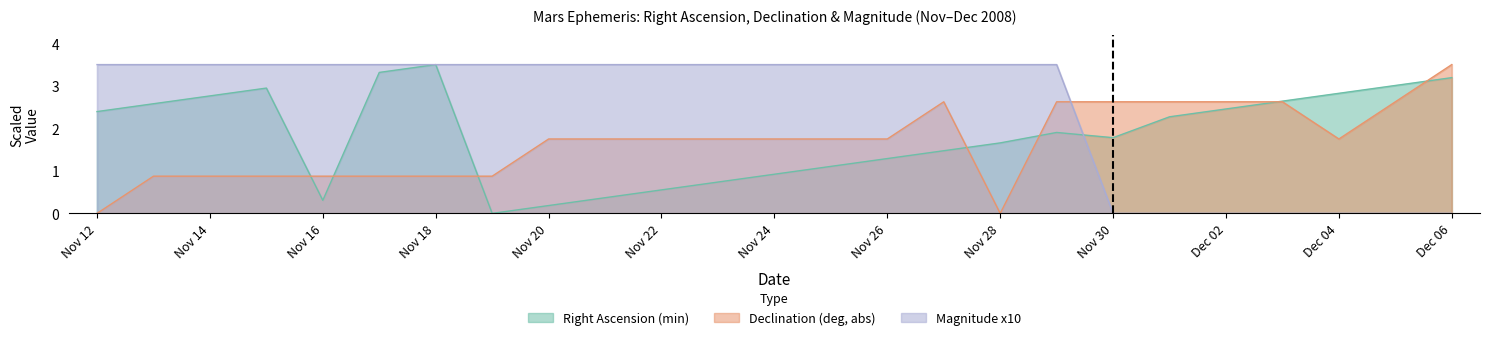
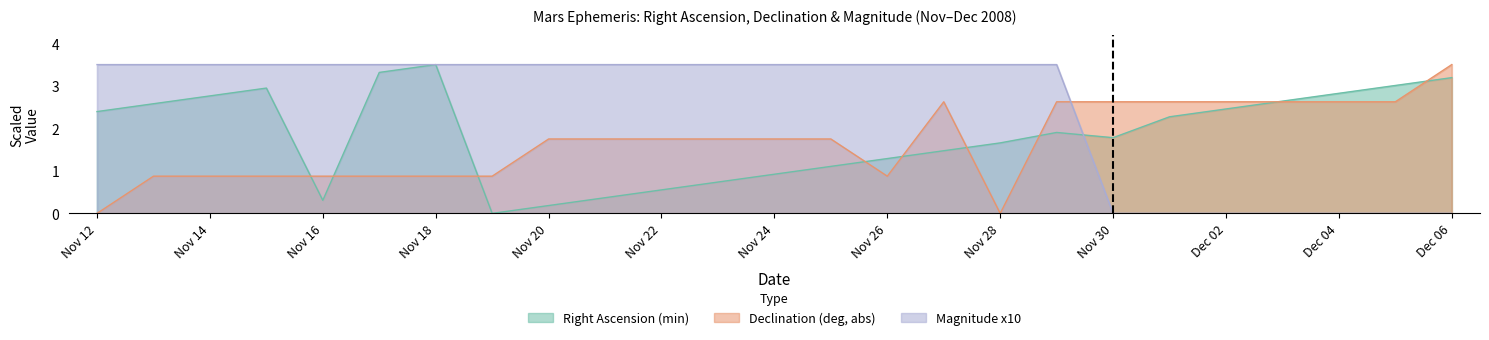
  {
    "Right Ascension (min)": {
      "Nov 12": 2.4,
      "Nov 14": 2.8,
      "Nov 16": 0.3,
      "Nov 20": 0.2,
      "Nov 22": 0.6,
      "Nov 24": 0.9,
      "Nov 26": 1.3,
      "Nov 28": 1.7,
      "Nov 30": 1.8,
      "Dec 02": 2.5,
      "Dec 04": 2.8,
      "Dec 06": 3.2
    },
    "Declination (deg, abs)": {
      "Nov 12": 0.0,
      "Nov 14": 0.9,
      "Nov 16": 0.9,
      "Nov 18": 0.9,
      "Nov 20": 1.8,
      "Nov 22": 1.8,
      "Nov 24": 1.8,
-     "Nov 26": 1.8,
+     "Nov 26": 0.9,
      "Nov 28": 0.0,
      "Nov 30": 2.6,
      "Dec 02": 2.6,
-     "Dec 04": 1.8,
+     "Dec 04": 2.6,
      "Dec 06": 3.5
    },
    "Magnitude x10": {
      "Nov 12": 3.5,
      "Nov 14": 3.5,
      "Nov 16": 3.5,
      "Nov 20": 3.5,
      "Nov 22": 3.5,
      "Nov 24": 3.5,
      "Nov 26": 3.5,
      "Nov 28": 3.5,
      "Nov 30": 0.0,
      "Dec 02": 0.0,
      "Dec 04": 0.0,
      "Dec 06": 0.0
    }
  }
